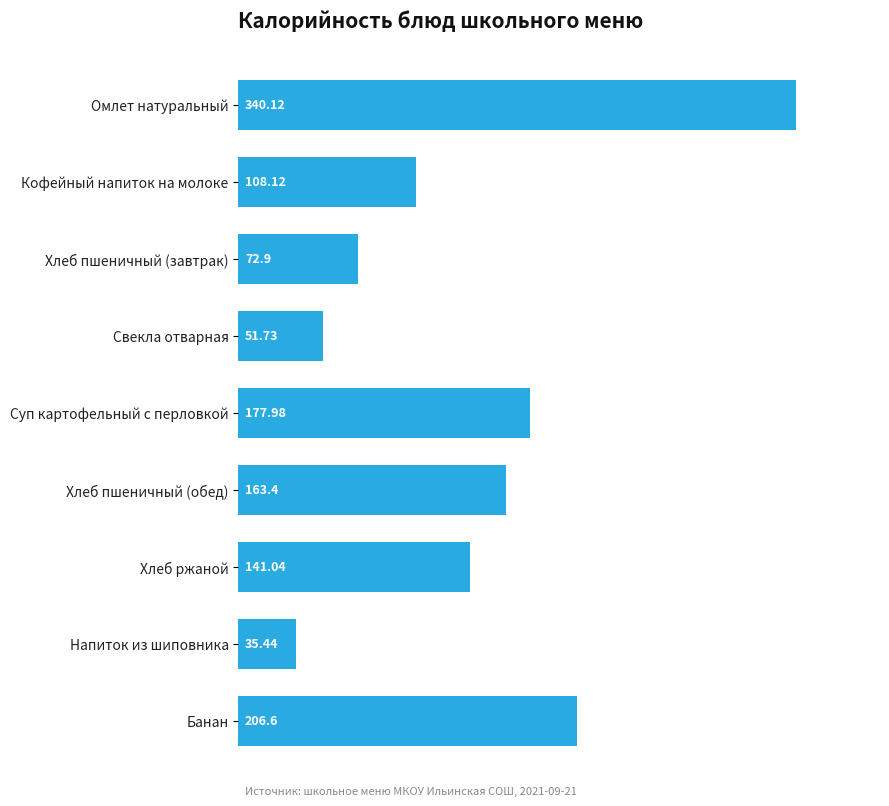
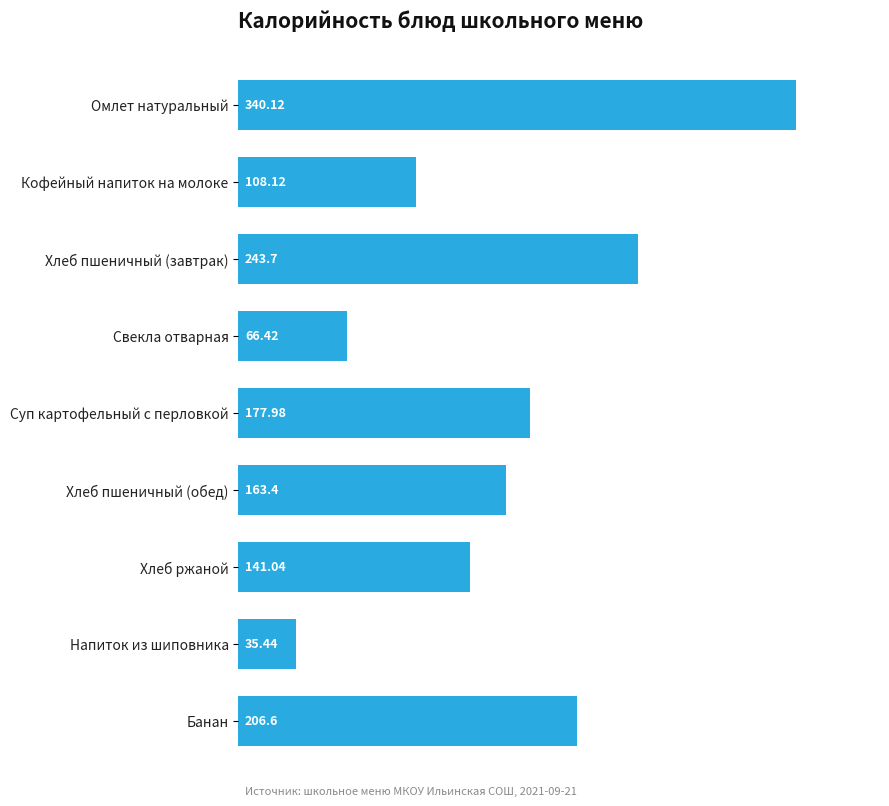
  {
    "Омлет натуральный": 340.12,
    "Кофейный напиток на молоке": 108.12,
-   "Хлеб пшеничный (завтрак)": 72.9,
-   "Свекла отварная": 51.73,
+   "Хлеб пшеничный (завтрак)": 243.7,
+   "Свекла отварная": 66.42,
    "Суп картофельный с перловкой": 177.98,
    "Хлеб пшеничный (обед)": 163.4,
    "Хлеб ржаной": 141.04,
    "Напиток из шиповника": 35.44,
    "Банан": 206.6
  }
